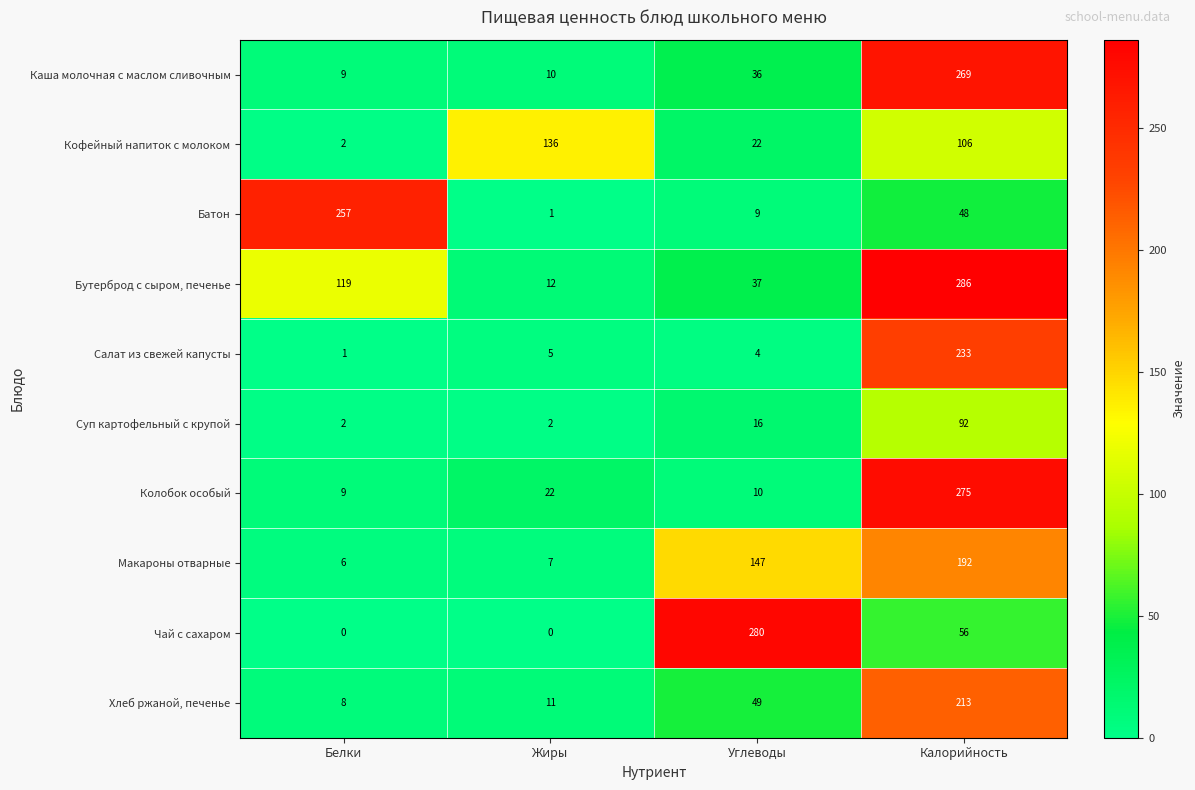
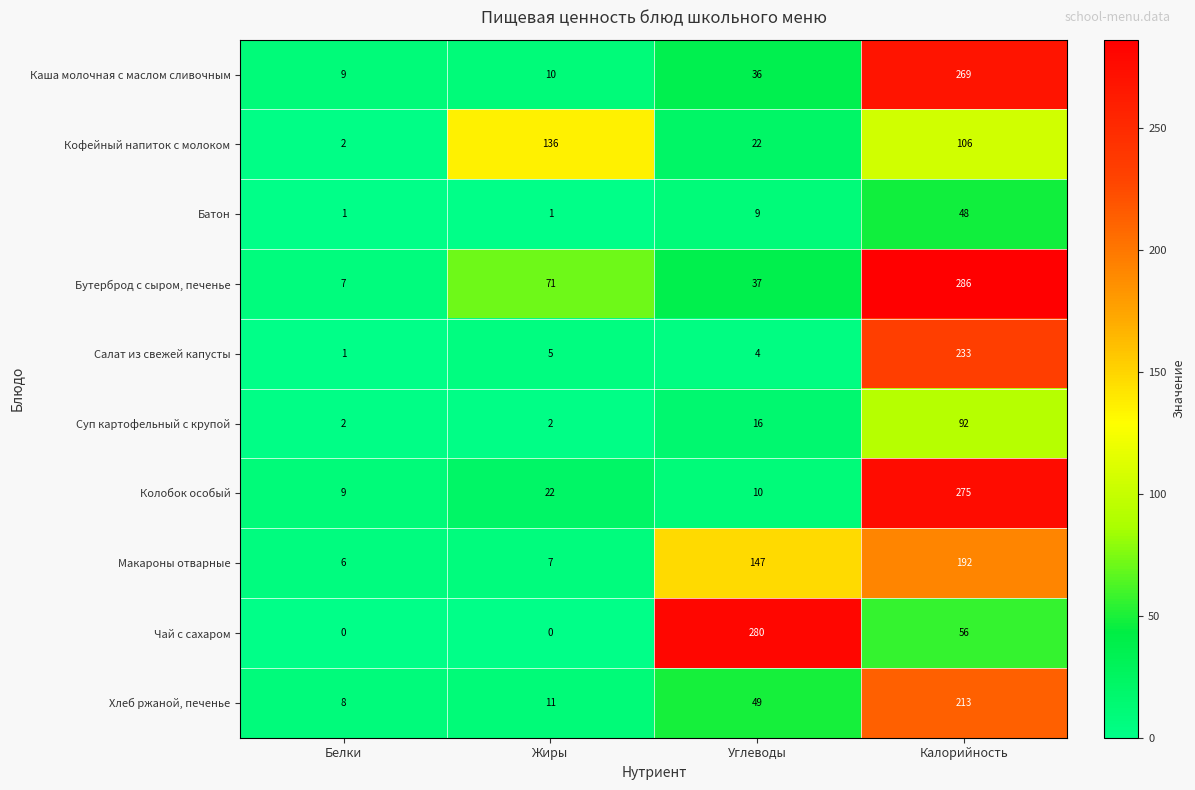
  {
    "Каша молочная с маслом сливочным": {
      "Белки": 9,
      "Жиры": 10,
      "Углеводы": 36,
      "Калорийность": 269
    },
    "Кофейный напиток с молоком": {
      "Белки": 2,
      "Жиры": 136,
      "Углеводы": 22,
      "Калорийность": 106
    },
    "Батон": {
-     "Белки": 257,
+     "Белки": 1,
      "Жиры": 1,
      "Углеводы": 9,
      "Калорийность": 48
    },
    "Бутерброд с сыром, печенье": {
-     "Белки": 119,
-     "Жиры": 12,
+     "Белки": 7,
+     "Жиры": 71,
      "Углеводы": 37,
      "Калорийность": 286
    },
    "Салат из свежей капусты": {
      "Белки": 1,
      "Жиры": 5,
      "Углеводы": 4,
      "Калорийность": 233
    },
    "Суп картофельный с крупой": {
      "Белки": 2,
      "Жиры": 2,
      "Углеводы": 16,
      "Калорийность": 92
    },
    "Колобок особый": {
      "Белки": 9,
      "Жиры": 22,
      "Углеводы": 10,
      "Калорийность": 275
    },
    "Макароны отварные": {
      "Белки": 6,
      "Жиры": 7,
      "Углеводы": 147,
      "Калорийность": 192
    },
    "Чай с сахаром": {
      "Белки": 0,
      "Жиры": 0,
      "Углеводы": 280,
      "Калорийность": 56
    },
    "Хлеб ржаной, печенье": {
      "Белки": 8,
      "Жиры": 11,
      "Углеводы": 49,
      "Калорийность": 213
    }
  }
